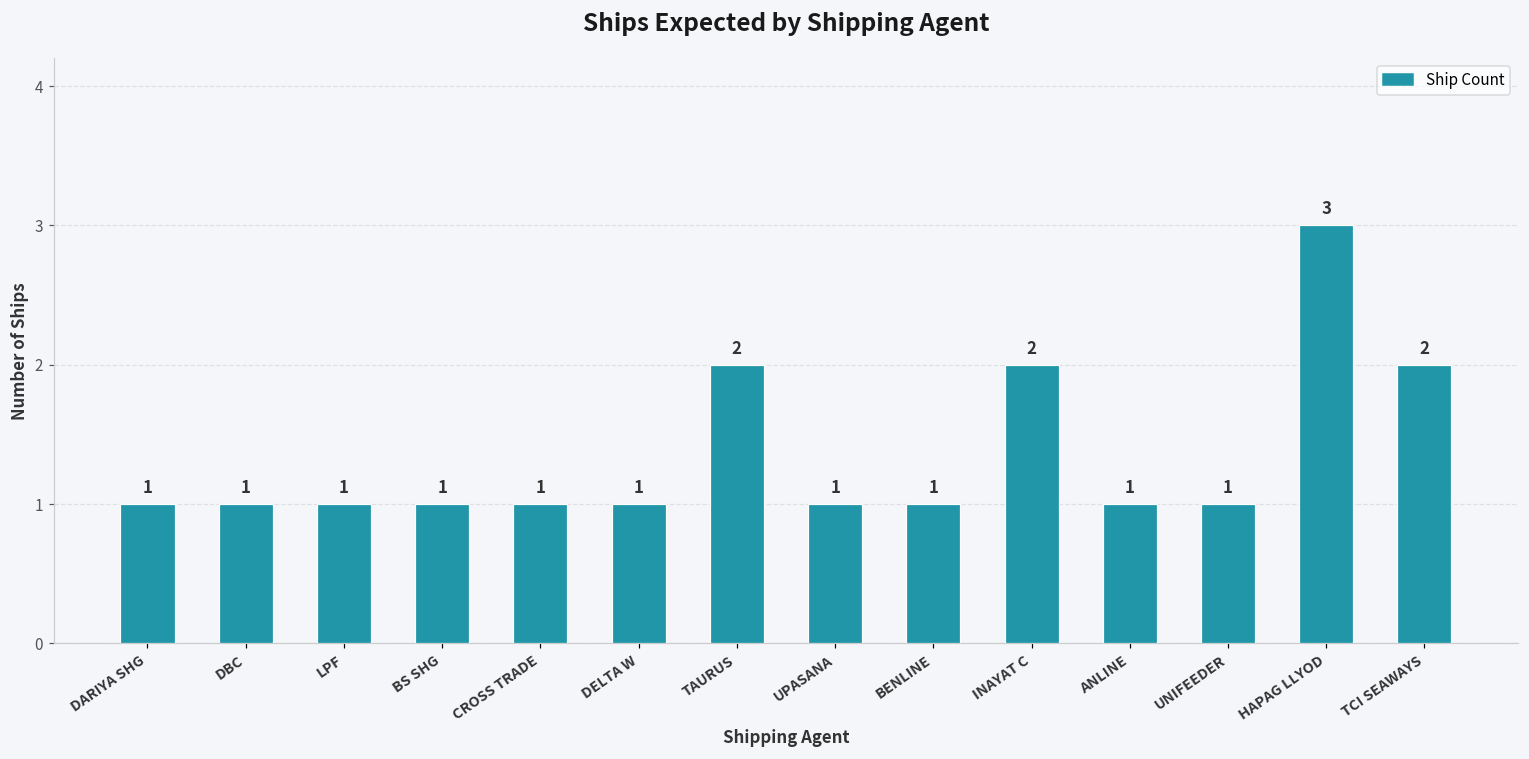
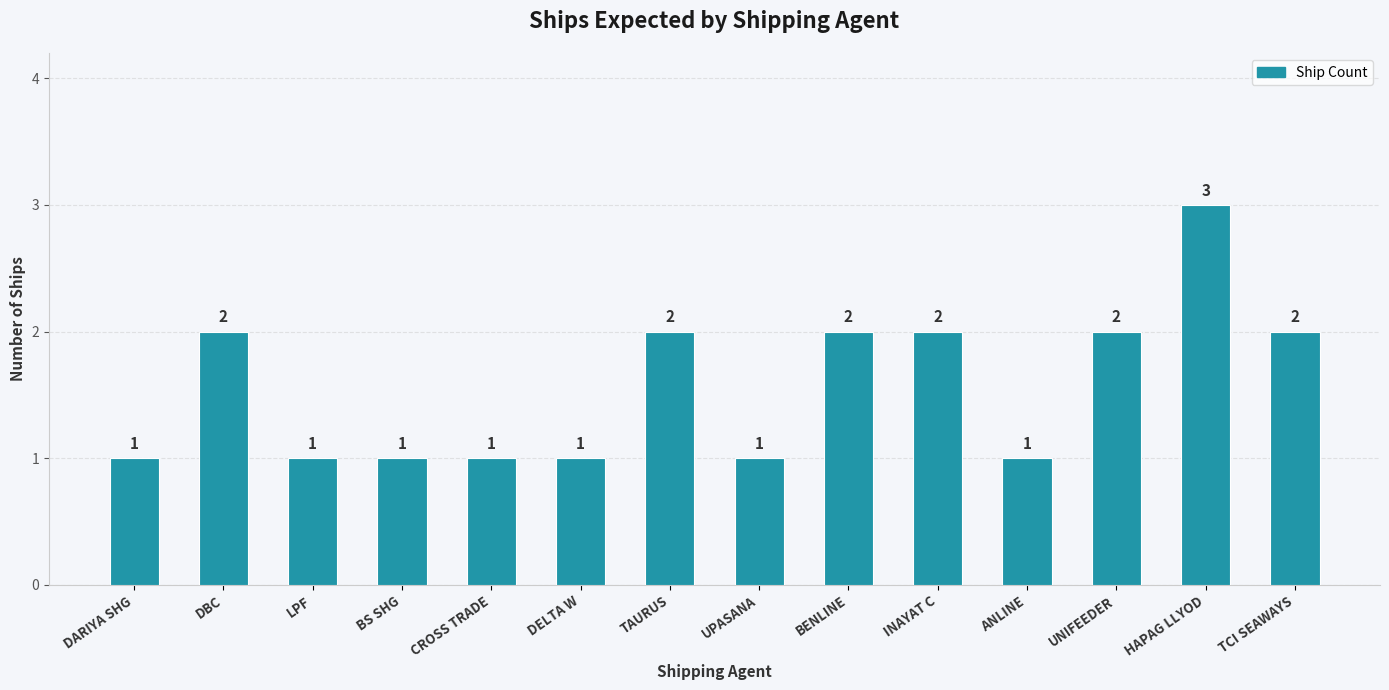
  {
    "DARIYA SHG": 1,
-   "DBC": 1,
+   "DBC": 2,
    "LPF": 1,
    "BS SHG": 1,
    "CROSS TRADE": 1,
    "DELTA W": 1,
    "TAURUS": 2,
    "UPASANA": 1,
-   "BENLINE": 1,
+   "BENLINE": 2,
    "INAYAT C": 2,
    "ANLINE": 1,
-   "UNIFEEDER": 1,
+   "UNIFEEDER": 2,
    "HAPAG LLYOD": 3,
    "TCI SEAWAYS": 2
  }
